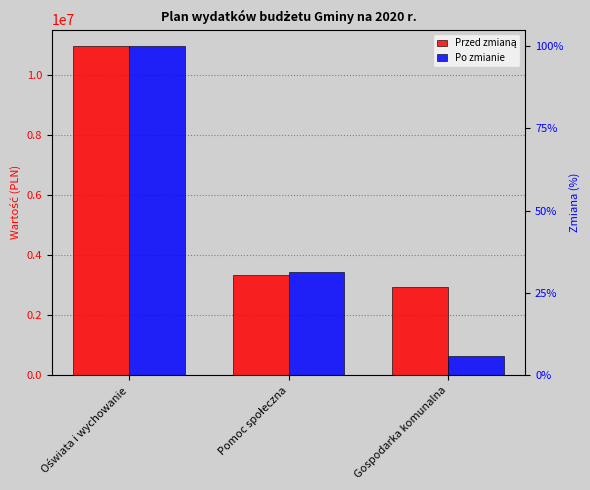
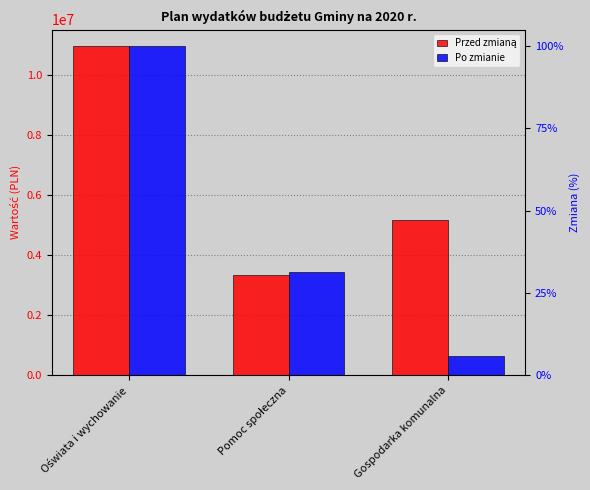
  {
    "Przed zmianą": {
      "Oświata i wychowanie": 10900000,
      "Pomoc społeczna": 3300000,
-     "Gospodarka komunalna": 2900000
+     "Gospodarka komunalna": 5200000
    },
    "Po zmianie": {
      "Oświata i wychowanie": 11000000,
      "Pomoc społeczna": 3400000,
      "Gospodarka komunalna": 600000
    }
  }
